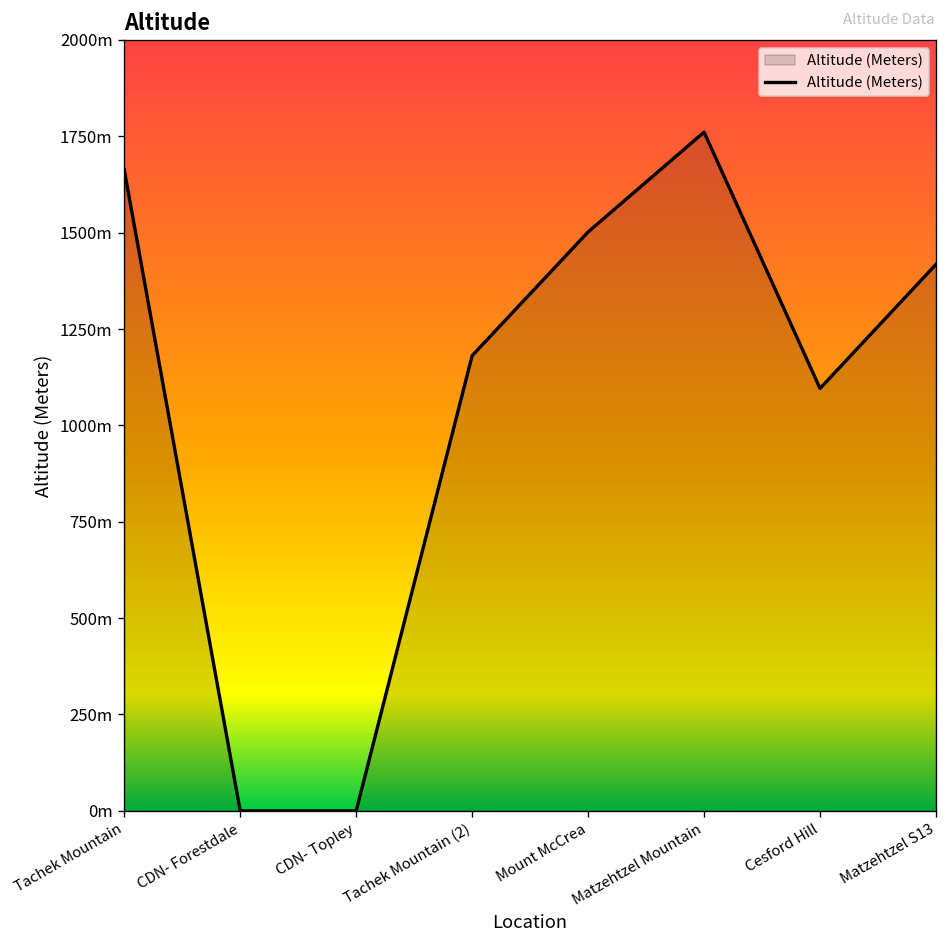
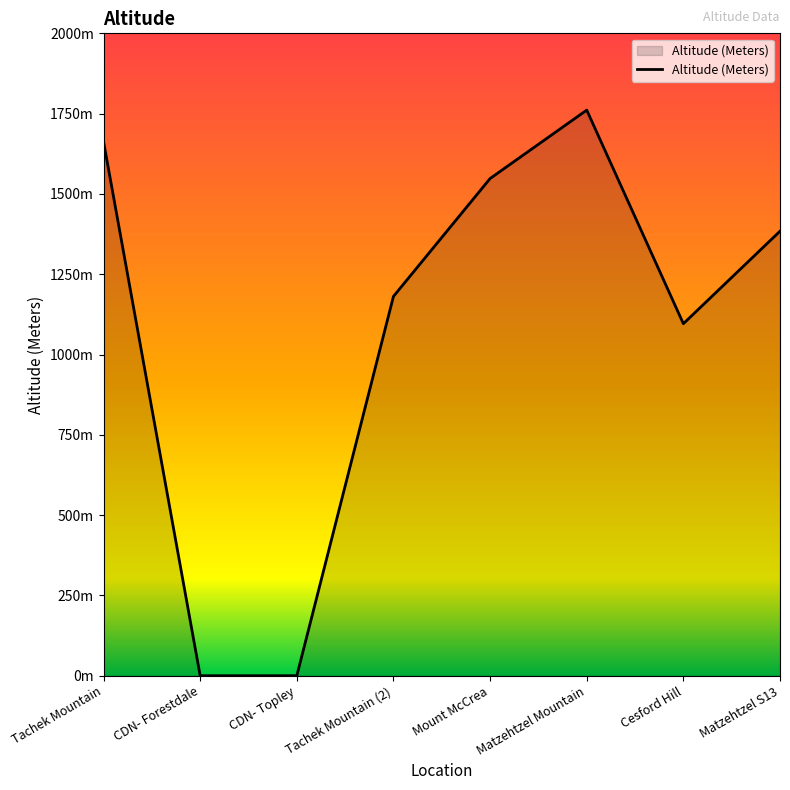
  {
    "Tachek Mountain": "1660m",
    "CDN- Forestdale": "0m",
    "CDN- Topley": "0m",
    "Tachek Mountain (2)": "1180m",
-   "Mount McCrea": "1500m",
+   "Mount McCrea": "1550m",
    "Matzehtzel Mountain": "1760m",
    "Cesford Hill": "1100m",
-   "Matzehtzel S13": "1420m"
+   "Matzehtzel S13": "1380m"
  }
